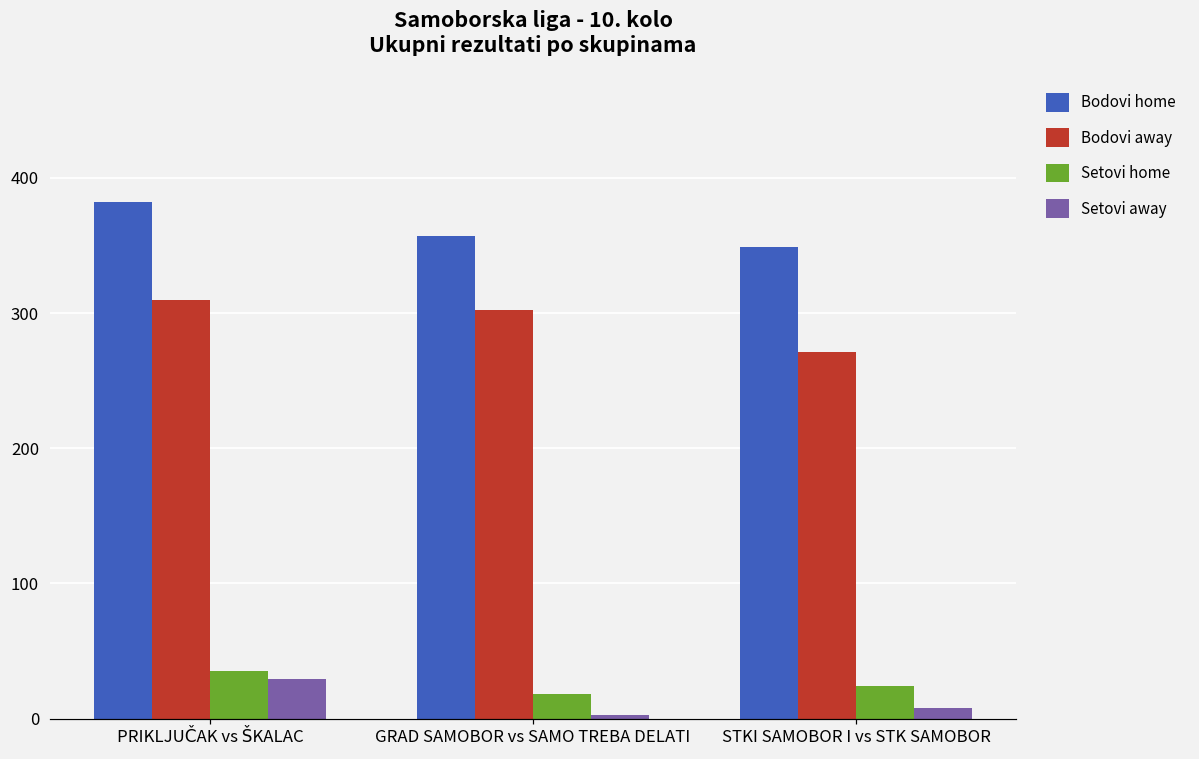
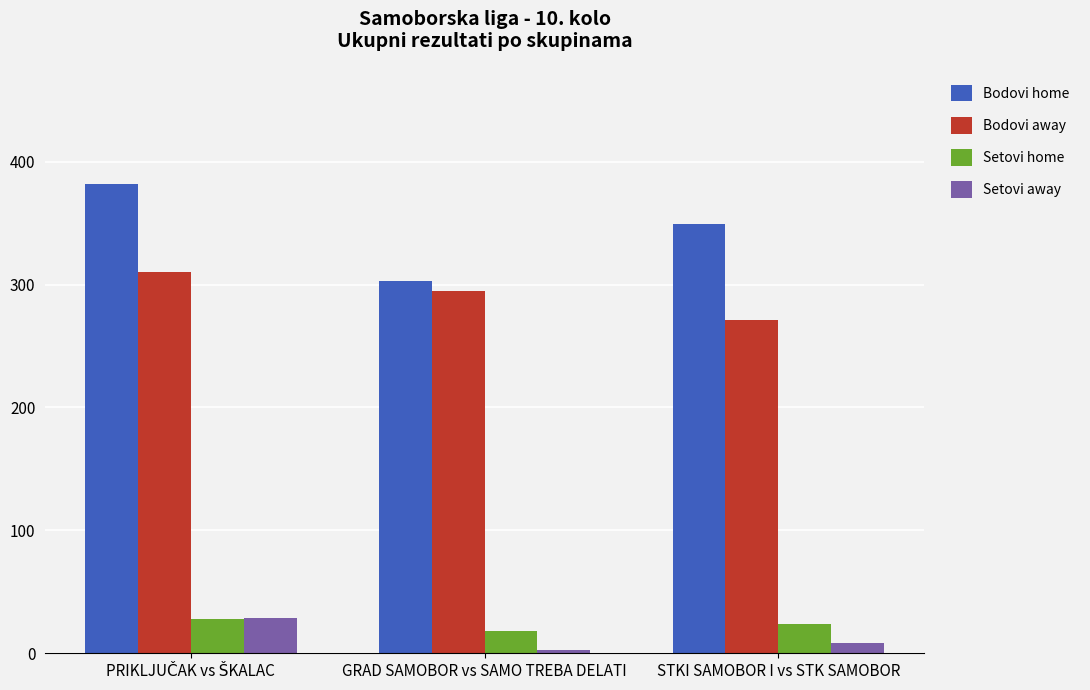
  {
    "Bodovi home": {
      "PRIKLJUČAK vs ŠKALAC": 382,
-     "GRAD SAMOBOR vs SAMO TREBA DELATI": 357,
+     "GRAD SAMOBOR vs SAMO TREBA DELATI": 303,
      "STKI SAMOBOR I vs STK SAMOBOR": 349
    },
    "Bodovi away": {
      "PRIKLJUČAK vs ŠKALAC": 310,
-     "GRAD SAMOBOR vs SAMO TREBA DELATI": 302,
+     "GRAD SAMOBOR vs SAMO TREBA DELATI": 295,
      "STKI SAMOBOR I vs STK SAMOBOR": 271
    },
    "Setovi home": {
-     "PRIKLJUČAK vs ŠKALAC": 35,
+     "PRIKLJUČAK vs ŠKALAC": 28,
      "GRAD SAMOBOR vs SAMO TREBA DELATI": 18,
      "STKI SAMOBOR I vs STK SAMOBOR": 24
    },
    "Setovi away": {
      "PRIKLJUČAK vs ŠKALAC": 29,
      "GRAD SAMOBOR vs SAMO TREBA DELATI": 3,
      "STKI SAMOBOR I vs STK SAMOBOR": 8
    }
  }
